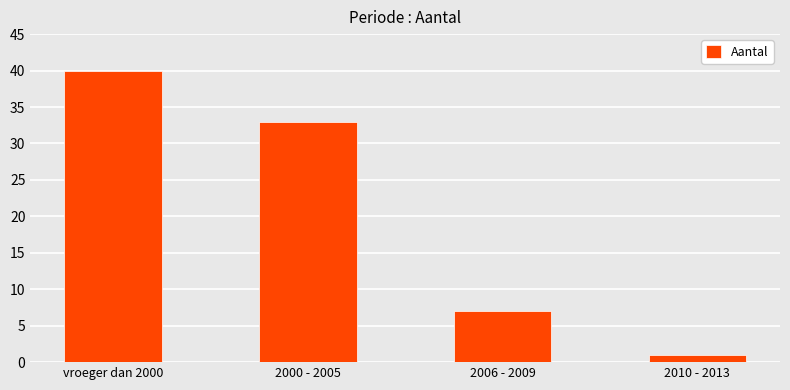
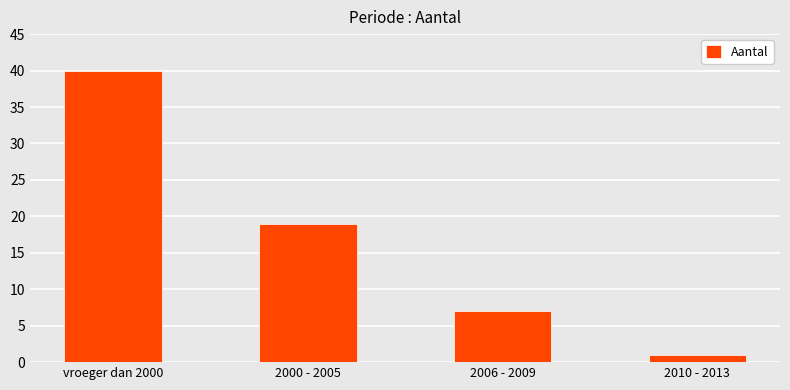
  {
    "vroeger dan 2000": 40,
-   "2000 - 2005": 33,
+   "2000 - 2005": 19,
    "2006 - 2009": 7,
    "2010 - 2013": 1
  }
